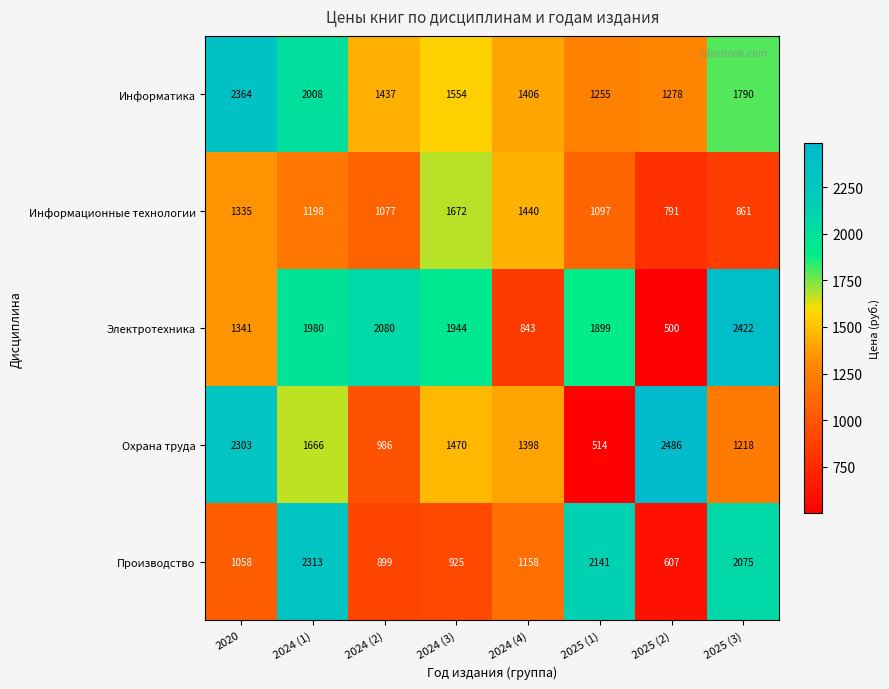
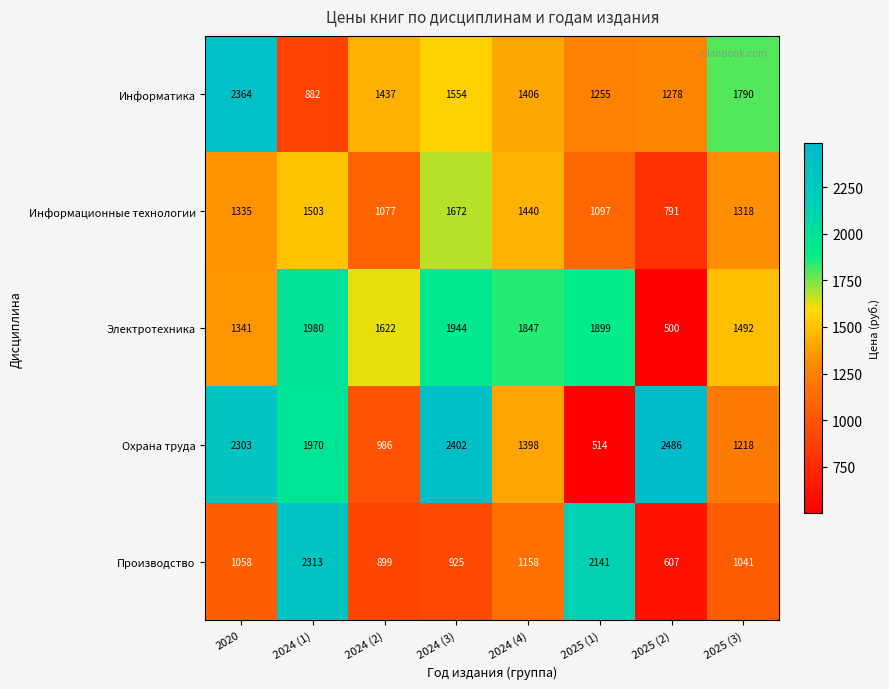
  {
    "Информатика": {
      "2020": 2364,
-     "2024 (1)": 2008,
+     "2024 (1)": 882,
      "2024 (2)": 1437,
      "2024 (3)": 1554,
      "2024 (4)": 1406,
      "2025 (1)": 1255,
      "2025 (2)": 1278
    },
    "Информационные технологии": {
      "2020": 1335,
-     "2024 (1)": 1198,
+     "2024 (1)": 1503,
      "2024 (2)": 1077,
      "2024 (3)": 1672,
      "2024 (4)": 1440,
      "2025 (1)": 1097,
      "2025 (2)": 791,
-     "2025 (3)": 861
+     "2025 (3)": 1318
    },
    "Электротехника": {
      "2020": 1341,
      "2024 (1)": 1980,
-     "2024 (2)": 2080,
+     "2024 (2)": 1622,
      "2024 (3)": 1944,
-     "2024 (4)": 843,
+     "2024 (4)": 1847,
      "2025 (1)": 1899,
      "2025 (2)": 500,
-     "2025 (3)": 2422
+     "2025 (3)": 1492
    },
    "Охрана труда": {
      "2020": 2303,
-     "2024 (1)": 1666,
+     "2024 (1)": 1970,
      "2024 (2)": 986,
-     "2024 (3)": 1470,
+     "2024 (3)": 2402,
      "2024 (4)": 1398,
      "2025 (1)": 514,
      "2025 (2)": 2486,
      "2025 (3)": 1218
    },
    "Производство": {
      "2020": 1058,
      "2024 (1)": 2313,
      "2024 (2)": 899,
      "2024 (3)": 925,
      "2024 (4)": 1158,
      "2025 (1)": 2141,
      "2025 (2)": 607,
-     "2025 (3)": 2075
+     "2025 (3)": 1041
    }
  }
